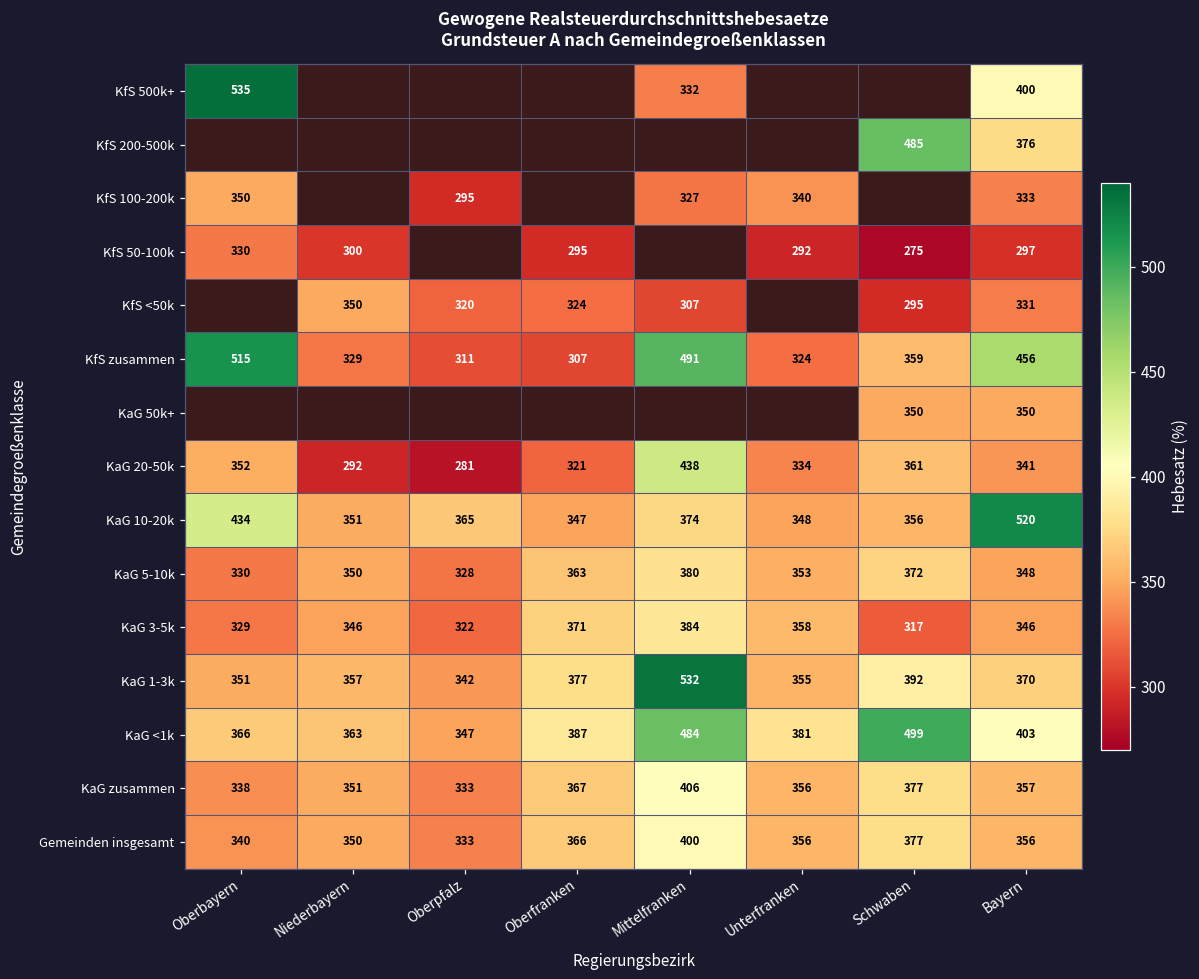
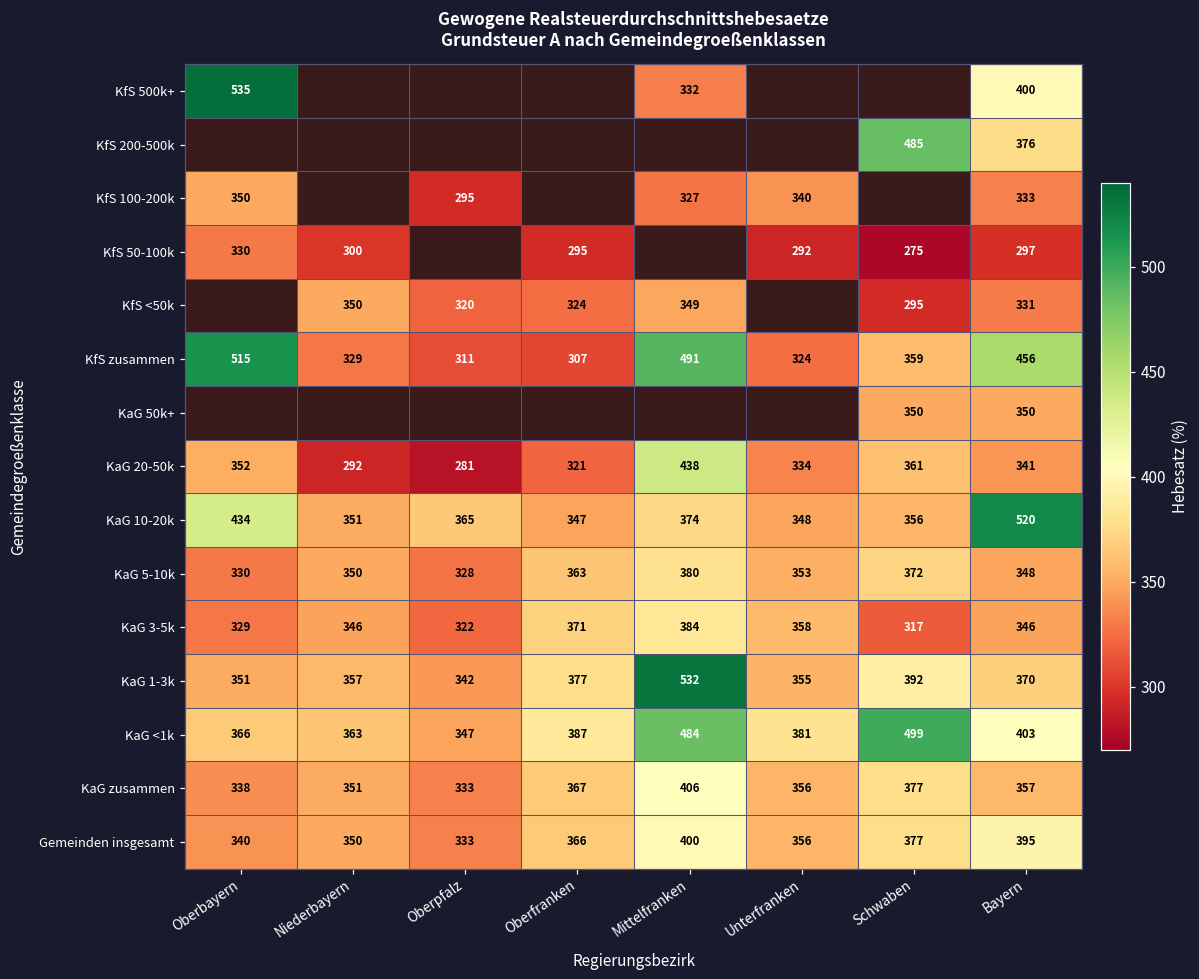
  {
    "KfS 500k+": {
      "Oberbayern": 535,
      "Mittelfranken": 332,
      "Bayern": 400
    },
    "KfS 200-500k": {
      "Schwaben": 485,
      "Bayern": 376
    },
    "KfS 100-200k": {
      "Oberbayern": 350,
      "Oberpfalz": 295,
      "Mittelfranken": 327,
      "Unterfranken": 340,
      "Bayern": 333
    },
    "KfS 50-100k": {
      "Oberbayern": 330,
      "Niederbayern": 300,
      "Oberfranken": 295,
      "Unterfranken": 292,
      "Schwaben": 275,
      "Bayern": 297
    },
    "KfS <50k": {
      "Niederbayern": 350,
      "Oberpfalz": 320,
      "Oberfranken": 324,
-     "Mittelfranken": 307,
+     "Mittelfranken": 349,
      "Schwaben": 295,
      "Bayern": 331
    },
    "KfS zusammen": {
      "Oberbayern": 515,
      "Niederbayern": 329,
      "Oberpfalz": 311,
      "Oberfranken": 307,
      "Mittelfranken": 491,
      "Unterfranken": 324,
      "Schwaben": 359,
      "Bayern": 456
    },
    "KaG 50k+": {
      "Schwaben": 350,
      "Bayern": 350
    },
    "KaG 20-50k": {
      "Oberbayern": 352,
      "Niederbayern": 292,
      "Oberpfalz": 281,
      "Oberfranken": 321,
      "Mittelfranken": 438,
      "Unterfranken": 334,
      "Schwaben": 361,
      "Bayern": 341
    },
    "KaG 10-20k": {
      "Oberbayern": 434,
      "Niederbayern": 351,
      "Oberpfalz": 365,
      "Oberfranken": 347,
      "Mittelfranken": 374,
      "Unterfranken": 348,
      "Schwaben": 356,
      "Bayern": 520
    },
    "KaG 5-10k": {
      "Oberbayern": 330,
      "Niederbayern": 350,
      "Oberpfalz": 328,
      "Oberfranken": 363,
      "Mittelfranken": 380,
      "Unterfranken": 353,
      "Schwaben": 372,
      "Bayern": 348
    },
    "KaG 3-5k": {
      "Oberbayern": 329,
      "Niederbayern": 346,
      "Oberpfalz": 322,
      "Oberfranken": 371,
      "Mittelfranken": 384,
      "Unterfranken": 358,
      "Schwaben": 317,
      "Bayern": 346
    },
    "KaG 1-3k": {
      "Oberbayern": 351,
      "Niederbayern": 357,
      "Oberpfalz": 342,
      "Oberfranken": 377,
      "Mittelfranken": 532,
      "Unterfranken": 355,
      "Schwaben": 392,
      "Bayern": 370
    },
    "KaG <1k": {
      "Oberbayern": 366,
      "Niederbayern": 363,
      "Oberpfalz": 347,
      "Oberfranken": 387,
      "Mittelfranken": 484,
      "Unterfranken": 381,
      "Schwaben": 499,
      "Bayern": 403
    },
    "KaG zusammen": {
      "Oberbayern": 338,
      "Niederbayern": 351,
      "Oberpfalz": 333,
      "Oberfranken": 367,
      "Mittelfranken": 406,
      "Unterfranken": 356,
      "Schwaben": 377,
      "Bayern": 357
    },
    "Gemeinden insgesamt": {
      "Oberbayern": 340,
      "Niederbayern": 350,
      "Oberpfalz": 333,
      "Oberfranken": 366,
      "Mittelfranken": 400,
      "Unterfranken": 356,
      "Schwaben": 377,
-     "Bayern": 356
+     "Bayern": 395
    }
  }
